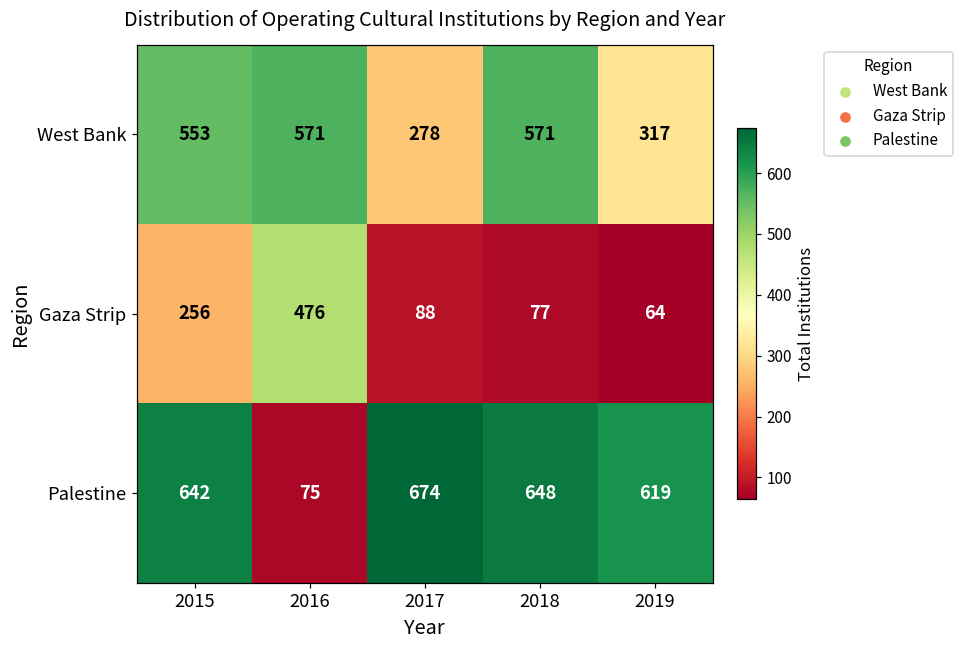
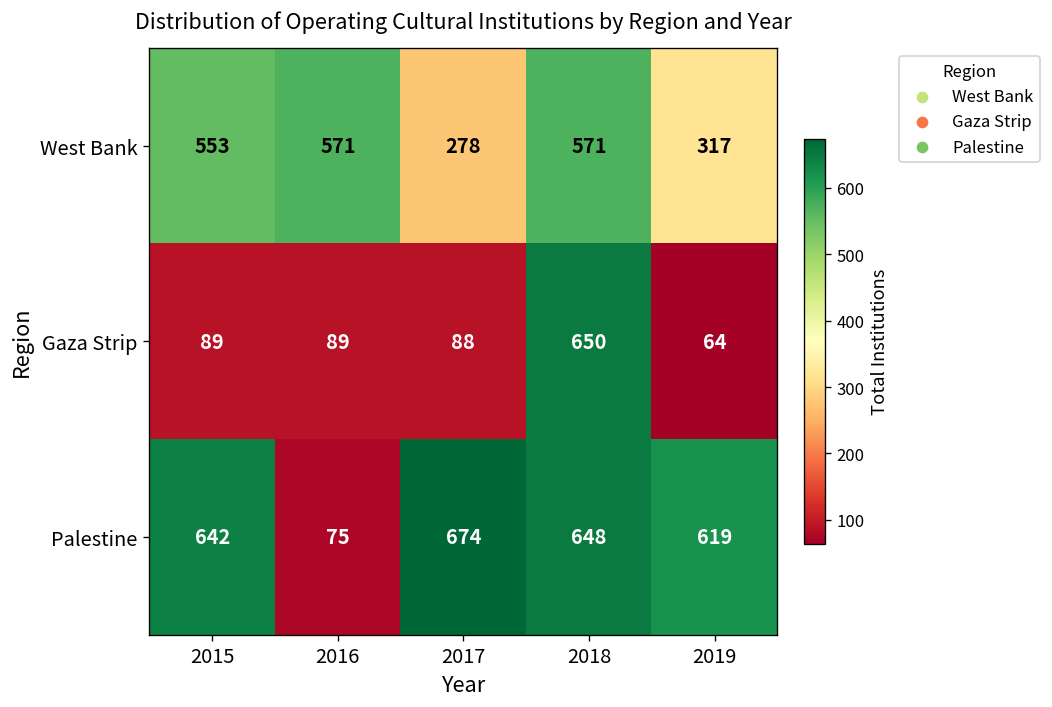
  {
    "West Bank": {
      "2015": 553,
      "2016": 571,
      "2017": 278,
      "2018": 571,
      "2019": 317
    },
    "Gaza Strip": {
-     "2015": 256,
-     "2016": 476,
+     "2015": 89,
+     "2016": 89,
      "2017": 88,
-     "2018": 77,
+     "2018": 650,
      "2019": 64
    },
    "Palestine": {
      "2015": 642,
      "2016": 75,
      "2017": 674,
      "2018": 648,
      "2019": 619
    }
  }
